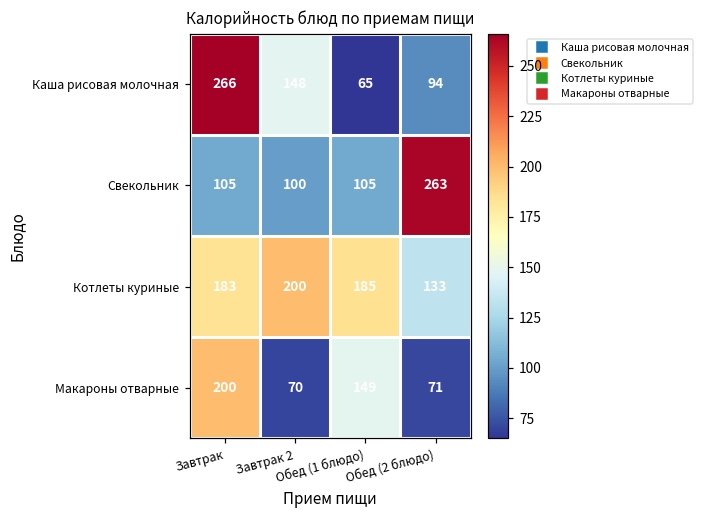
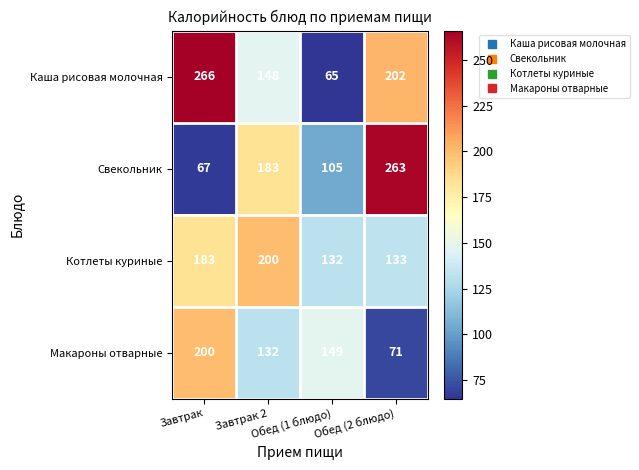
  {
    "Каша рисовая молочная": {
      "Завтрак": 266,
      "Обед (1 блюдо)": 65,
-     "Обед (2 блюдо)": 94
+     "Обед (2 блюдо)": 202
    },
    "Свекольник": {
-     "Завтрак": 105,
-     "Завтрак 2": 100,
+     "Завтрак": 67,
+     "Завтрак 2": 183,
      "Обед (1 блюдо)": 105,
      "Обед (2 блюдо)": 263
    },
    "Котлеты куриные": {
      "Завтрак": 183,
      "Завтрак 2": 200,
-     "Обед (1 блюдо)": 185,
+     "Обед (1 блюдо)": 132,
      "Обед (2 блюдо)": 133
    },
    "Макароны отварные": {
      "Завтрак": 200,
-     "Завтрак 2": 70,
+     "Завтрак 2": 132,
      "Обед (2 блюдо)": 71
    }
  }
